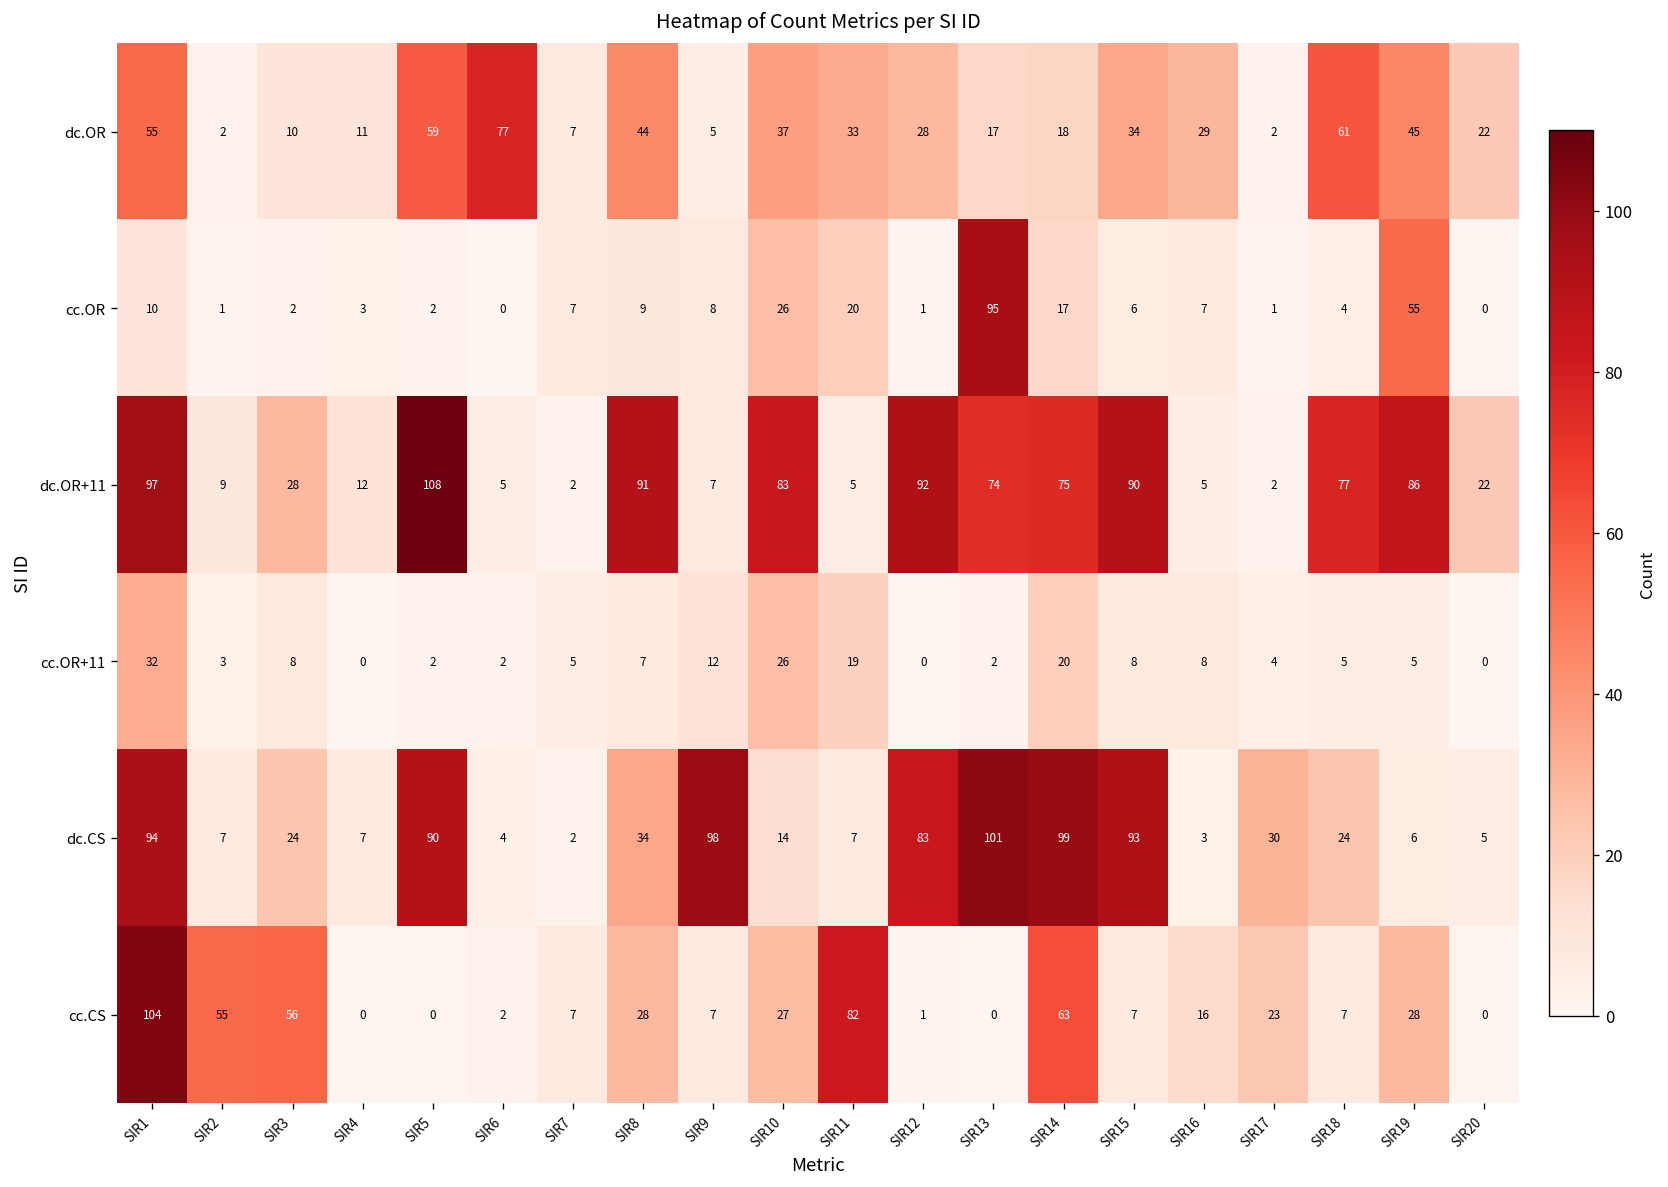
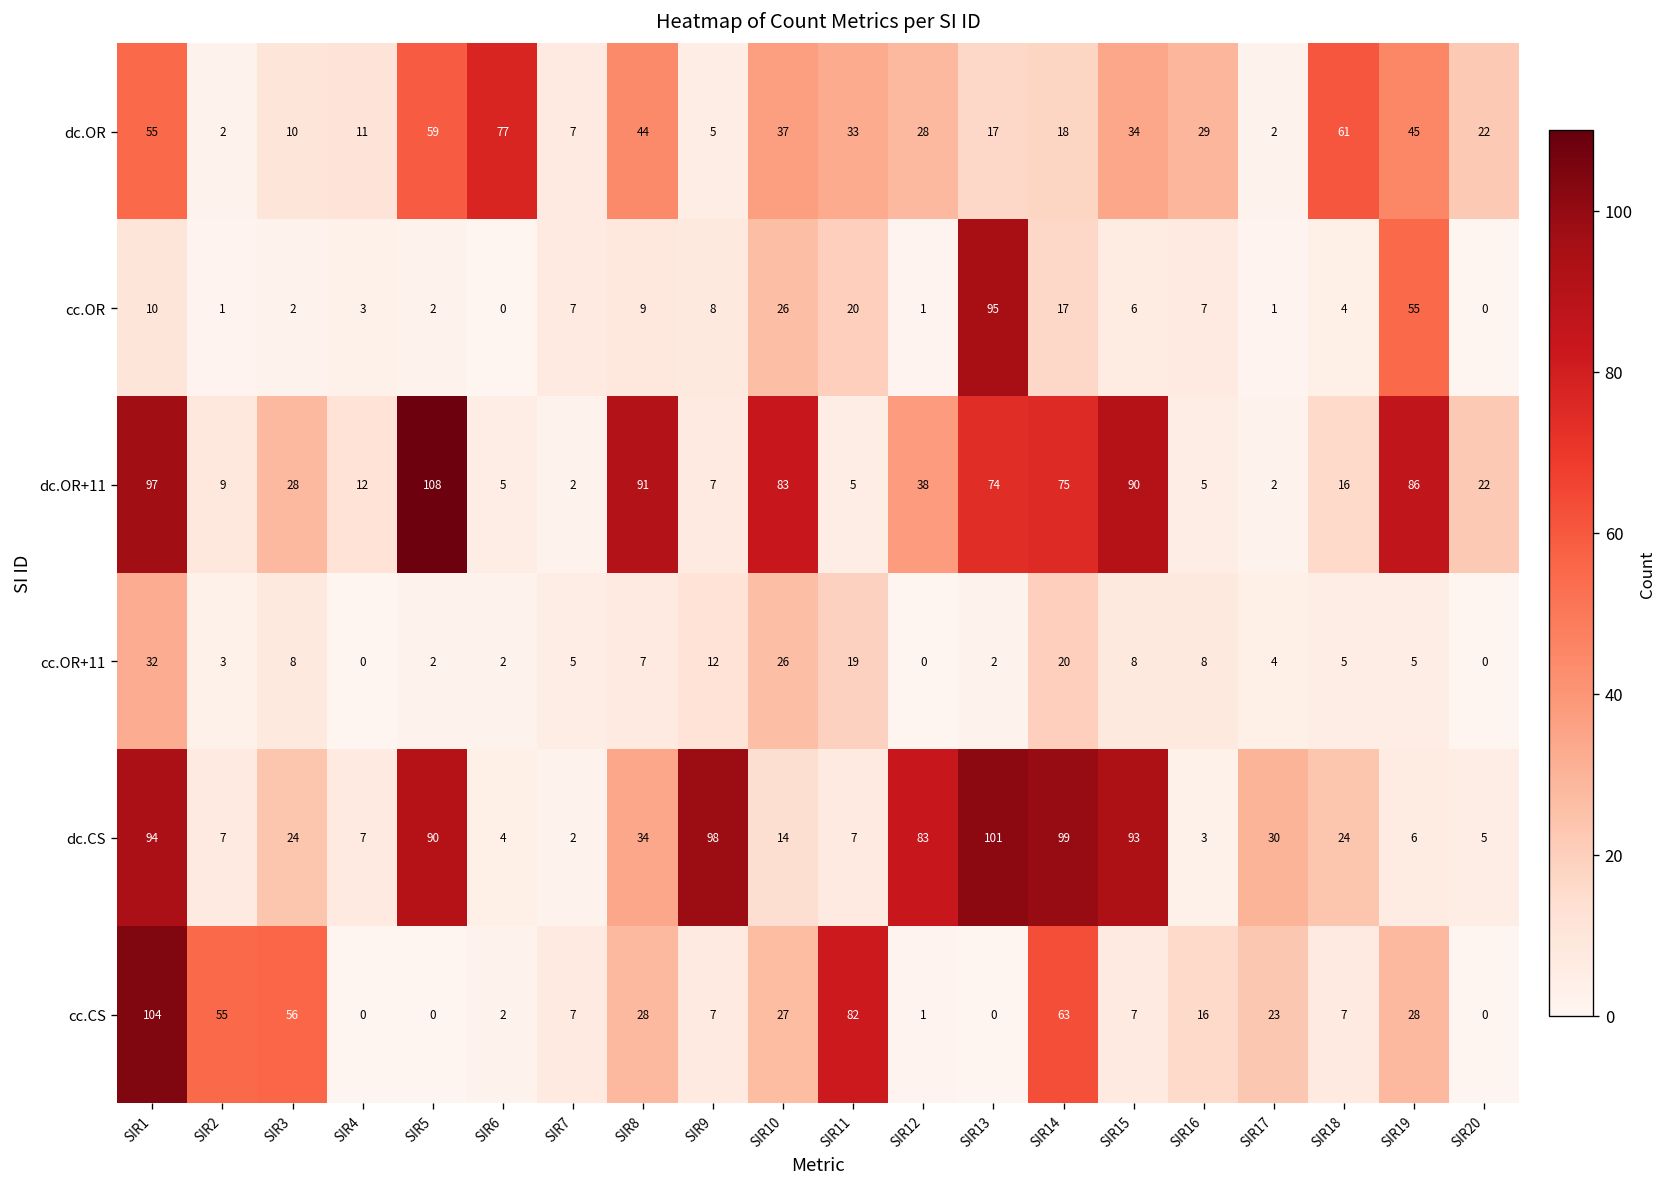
  {
    "dc.OR": {
      "SIR1": 55,
      "SIR2": 2,
      "SIR3": 10,
      "SIR4": 11,
      "SIR5": 59,
      "SIR6": 77,
      "SIR7": 7,
      "SIR8": 44,
      "SIR9": 5,
      "SIR10": 37,
      "SIR11": 33,
      "SIR12": 28,
      "SIR13": 17,
      "SIR14": 18,
      "SIR15": 34,
      "SIR16": 29,
      "SIR17": 2,
      "SIR18": 61,
      "SIR19": 45,
      "SIR20": 22
    },
    "cc.OR": {
      "SIR1": 10,
      "SIR2": 1,
      "SIR3": 2,
      "SIR4": 3,
      "SIR5": 2,
      "SIR6": 0,
      "SIR7": 7,
      "SIR8": 9,
      "SIR9": 8,
      "SIR10": 26,
      "SIR11": 20,
      "SIR12": 1,
      "SIR13": 95,
      "SIR14": 17,
      "SIR15": 6,
      "SIR16": 7,
      "SIR17": 1,
      "SIR18": 4,
      "SIR19": 55,
      "SIR20": 0
    },
    "dc.OR+11": {
      "SIR1": 97,
      "SIR2": 9,
      "SIR3": 28,
      "SIR4": 12,
      "SIR5": 108,
      "SIR6": 5,
      "SIR7": 2,
      "SIR8": 91,
      "SIR9": 7,
      "SIR10": 83,
      "SIR11": 5,
-     "SIR12": 92,
+     "SIR12": 38,
      "SIR13": 74,
      "SIR14": 75,
      "SIR15": 90,
      "SIR16": 5,
      "SIR17": 2,
-     "SIR18": 77,
+     "SIR18": 16,
      "SIR19": 86,
      "SIR20": 22
    },
    "cc.OR+11": {
      "SIR1": 32,
      "SIR2": 3,
      "SIR3": 8,
      "SIR4": 0,
      "SIR5": 2,
      "SIR6": 2,
      "SIR7": 5,
      "SIR8": 7,
      "SIR9": 12,
      "SIR10": 26,
      "SIR11": 19,
      "SIR12": 0,
      "SIR13": 2,
      "SIR14": 20,
      "SIR15": 8,
      "SIR16": 8,
      "SIR17": 4,
      "SIR18": 5,
      "SIR19": 5,
      "SIR20": 0
    },
    "dc.CS": {
      "SIR1": 94,
      "SIR2": 7,
      "SIR3": 24,
      "SIR4": 7,
      "SIR5": 90,
      "SIR6": 4,
      "SIR7": 2,
      "SIR8": 34,
      "SIR9": 98,
      "SIR10": 14,
      "SIR11": 7,
      "SIR12": 83,
      "SIR13": 101,
      "SIR14": 99,
      "SIR15": 93,
      "SIR16": 3,
      "SIR17": 30,
      "SIR18": 24,
      "SIR19": 6,
      "SIR20": 5
    },
    "cc.CS": {
      "SIR1": 104,
      "SIR2": 55,
      "SIR3": 56,
      "SIR4": 0,
      "SIR5": 0,
      "SIR6": 2,
      "SIR7": 7,
      "SIR8": 28,
      "SIR9": 7,
      "SIR10": 27,
      "SIR11": 82,
      "SIR12": 1,
      "SIR13": 0,
      "SIR14": 63,
      "SIR15": 7,
      "SIR16": 16,
      "SIR17": 23,
      "SIR18": 7,
      "SIR19": 28,
      "SIR20": 0
    }
  }
